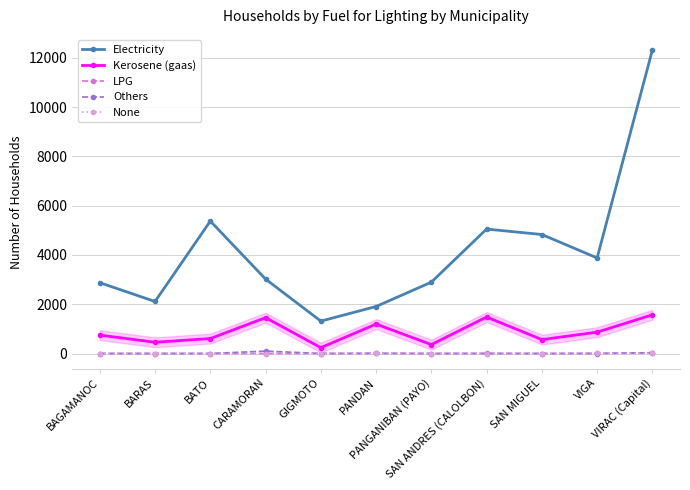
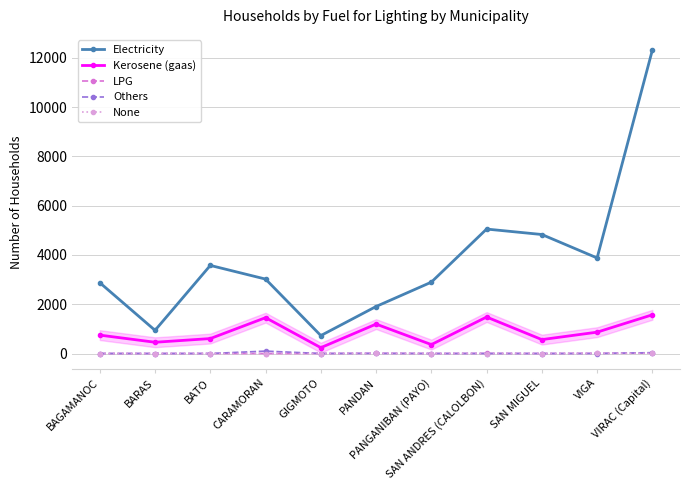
  {
    "Electricity": {
      "BAGAMANOC": 2900,
-     "BARAS": 2100,
-     "BATO": 5400,
+     "BARAS": 900,
+     "BATO": 3600,
      "CARAMORAN": 3000,
-     "GIGMOTO": 1300,
+     "GIGMOTO": 700,
      "PANDAN": 1900,
      "PANGANIBAN (PAYO)": 2900,
      "SAN ANDRES (CALOLBON)": 5000,
      "SAN MIGUEL": 4800,
      "VIGA": 3900,
      "VIRAC (Capital)": 12300
    }
  }
